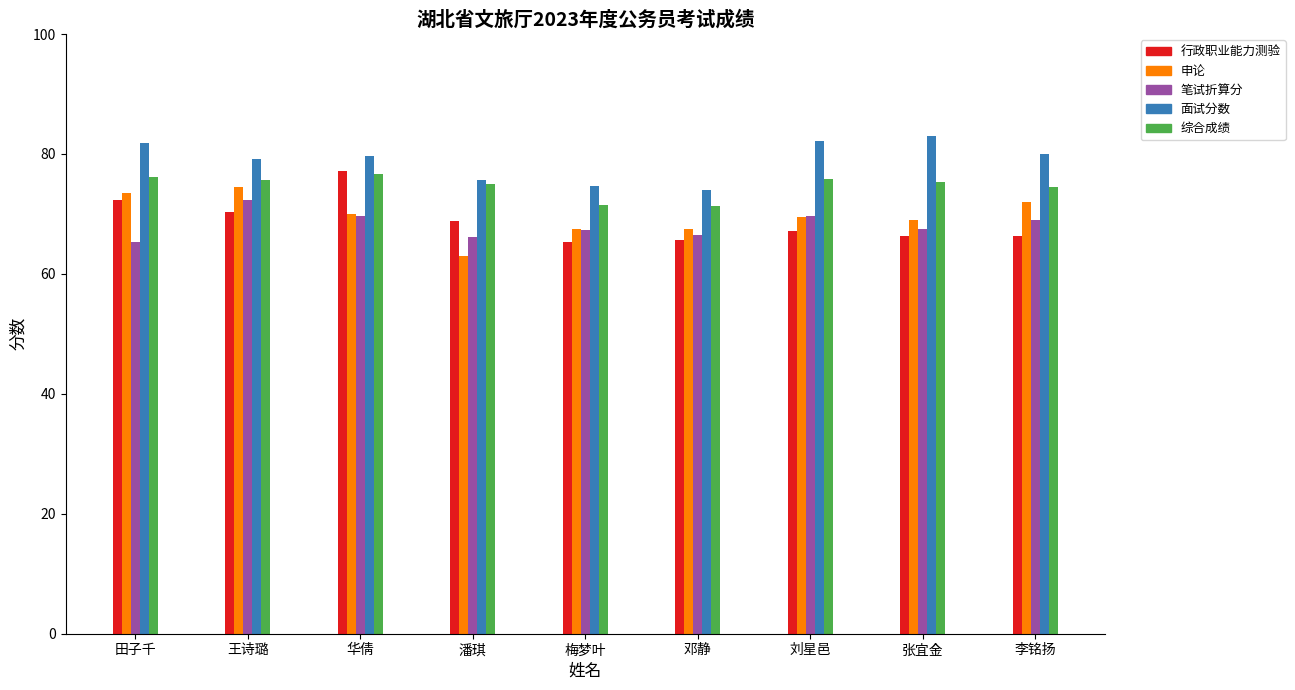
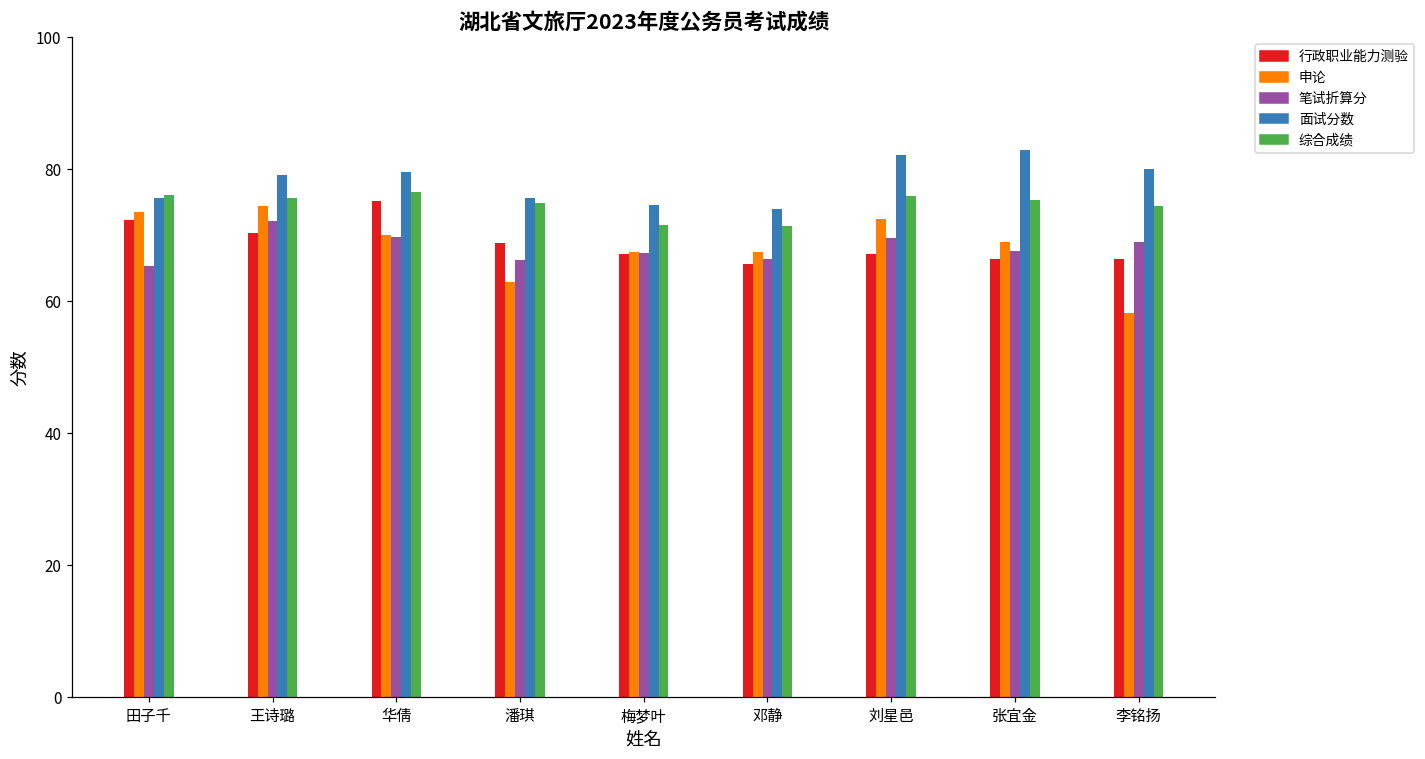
  {
    "行政职业能力测验": {
      "田子千": 72,
      "王诗璐": 70,
-     "华倩": 77,
+     "华倩": 75,
      "潘琪": 69,
-     "梅梦叶": 65,
+     "梅梦叶": 67,
      "邓静": 66,
      "刘星邑": 67,
      "张宜金": 66,
      "李铭扬": 66
    },
    "申论": {
      "田子千": 74,
      "王诗璐": 75,
      "华倩": 70,
      "潘琪": 63,
      "梅梦叶": 68,
      "邓静": 68,
-     "刘星邑": 70,
+     "刘星邑": 73,
      "张宜金": 69,
-     "李铭扬": 72
+     "李铭扬": 58
    },
    "笔试折算分": {
      "田子千": 65,
      "王诗璐": 72,
      "华倩": 70,
      "潘琪": 66,
      "梅梦叶": 67,
      "邓静": 66,
      "刘星邑": 70,
      "张宜金": 68,
      "李铭扬": 69
    },
    "面试分数": {
-     "田子千": 82,
+     "田子千": 76,
      "王诗璐": 79,
      "华倩": 80,
      "潘琪": 76,
      "梅梦叶": 75,
      "邓静": 74,
      "刘星邑": 82,
      "张宜金": 83,
      "李铭扬": 80
    },
    "综合成绩": {
      "田子千": 76,
      "王诗璐": 76,
      "华倩": 77,
      "潘琪": 75,
      "梅梦叶": 72,
      "邓静": 71,
      "刘星邑": 76,
      "张宜金": 75,
      "李铭扬": 74
    }
  }
